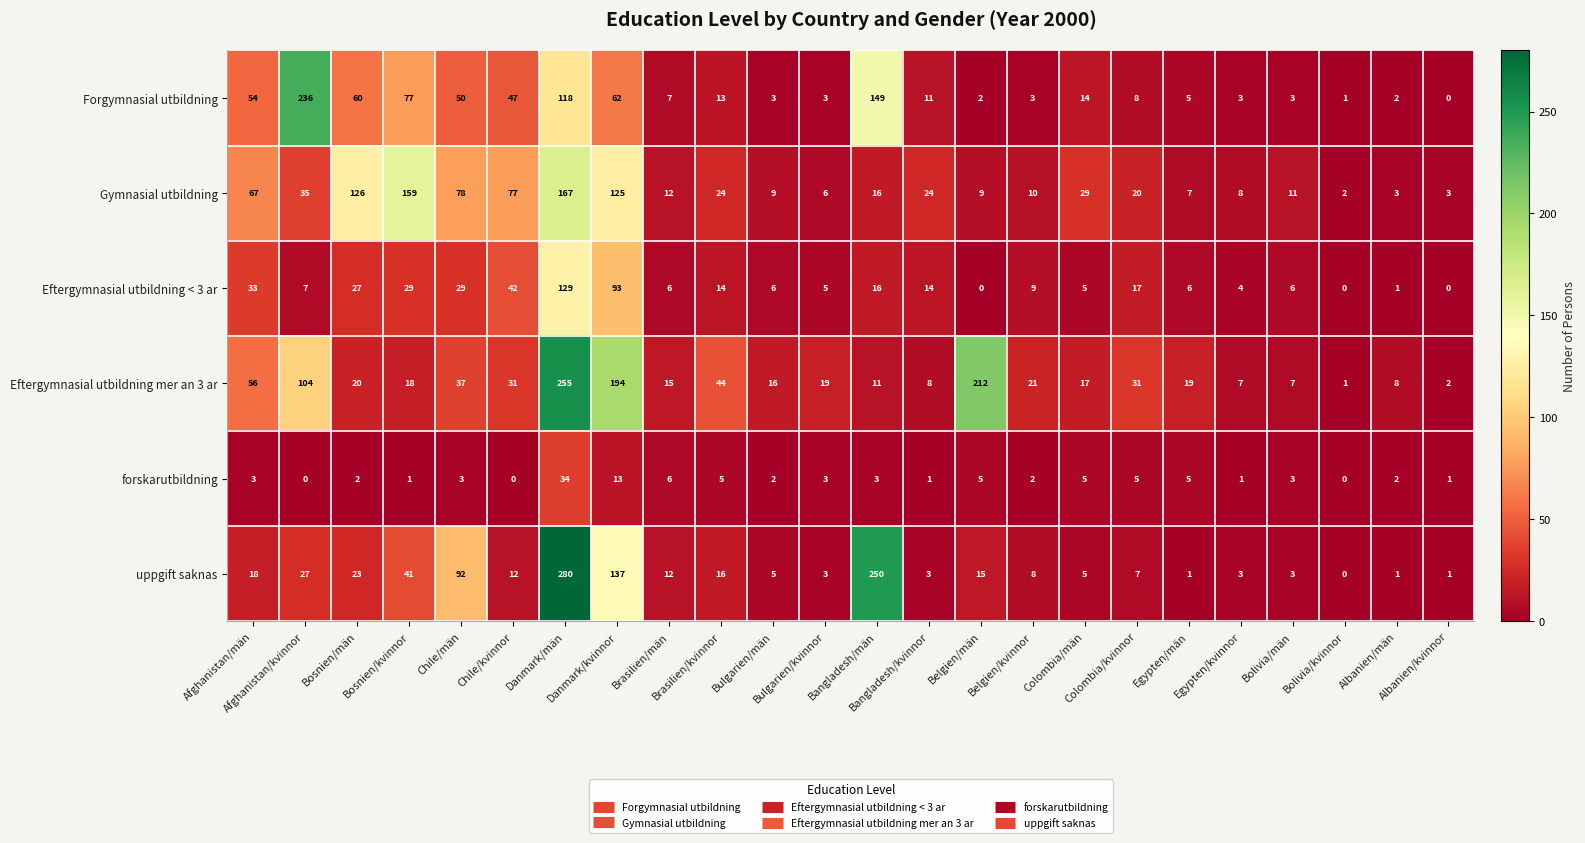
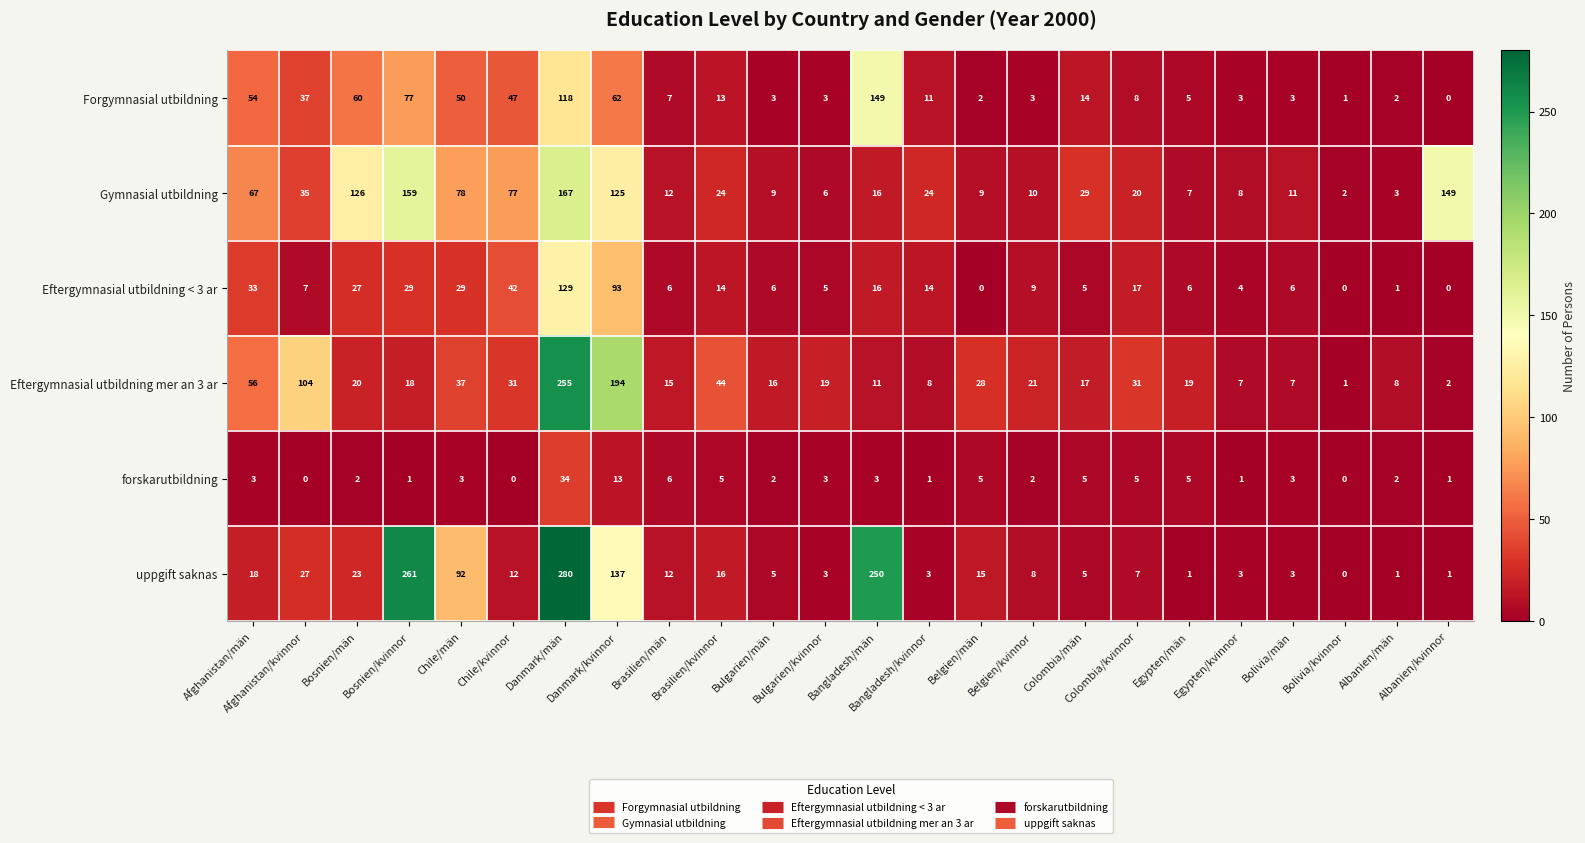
  {
    "Forgymnasial utbildning": {
      "Afghanistan/män": 54,
-     "Afghanistan/kvinnor": 236,
+     "Afghanistan/kvinnor": 37,
      "Bosnien/män": 60,
      "Bosnien/kvinnor": 77,
      "Chile/män": 50,
      "Chile/kvinnor": 47,
      "Danmark/män": 118,
      "Danmark/kvinnor": 62,
      "Brasilien/män": 7,
      "Brasilien/kvinnor": 13,
      "Bulgarien/män": 3,
      "Bulgarien/kvinnor": 3,
      "Bangladesh/män": 149,
      "Bangladesh/kvinnor": 11,
      "Belgien/män": 2,
      "Belgien/kvinnor": 3,
      "Colombia/män": 14,
      "Colombia/kvinnor": 8,
      "Egypten/män": 5,
      "Egypten/kvinnor": 3,
      "Bolivia/män": 3,
      "Bolivia/kvinnor": 1,
      "Albanien/män": 2,
      "Albanien/kvinnor": 0
    },
    "Gymnasial utbildning": {
      "Afghanistan/män": 67,
      "Afghanistan/kvinnor": 35,
      "Bosnien/män": 126,
      "Bosnien/kvinnor": 159,
      "Chile/män": 78,
      "Chile/kvinnor": 77,
      "Danmark/män": 167,
      "Danmark/kvinnor": 125,
      "Brasilien/män": 12,
      "Brasilien/kvinnor": 24,
      "Bulgarien/män": 9,
      "Bulgarien/kvinnor": 6,
      "Bangladesh/män": 16,
      "Bangladesh/kvinnor": 24,
      "Belgien/män": 9,
      "Belgien/kvinnor": 10,
      "Colombia/män": 29,
      "Colombia/kvinnor": 20,
      "Egypten/män": 7,
      "Egypten/kvinnor": 8,
      "Bolivia/män": 11,
      "Bolivia/kvinnor": 2,
      "Albanien/män": 3,
-     "Albanien/kvinnor": 3
+     "Albanien/kvinnor": 149
    },
    "Eftergymnasial utbildning < 3 ar": {
      "Afghanistan/män": 33,
      "Afghanistan/kvinnor": 7,
      "Bosnien/män": 27,
      "Bosnien/kvinnor": 29,
      "Chile/män": 29,
      "Chile/kvinnor": 42,
      "Danmark/män": 129,
      "Danmark/kvinnor": 93,
      "Brasilien/män": 6,
      "Brasilien/kvinnor": 14,
      "Bulgarien/män": 6,
      "Bulgarien/kvinnor": 5,
      "Bangladesh/män": 16,
      "Bangladesh/kvinnor": 14,
      "Belgien/män": 0,
      "Belgien/kvinnor": 9,
      "Colombia/män": 5,
      "Colombia/kvinnor": 17,
      "Egypten/män": 6,
      "Egypten/kvinnor": 4,
      "Bolivia/män": 6,
      "Bolivia/kvinnor": 0,
      "Albanien/män": 1,
      "Albanien/kvinnor": 0
    },
    "Eftergymnasial utbildning mer an 3 ar": {
      "Afghanistan/män": 56,
      "Afghanistan/kvinnor": 104,
      "Bosnien/män": 20,
      "Bosnien/kvinnor": 18,
      "Chile/män": 37,
      "Chile/kvinnor": 31,
      "Danmark/män": 255,
      "Danmark/kvinnor": 194,
      "Brasilien/män": 15,
      "Brasilien/kvinnor": 44,
      "Bulgarien/män": 16,
      "Bulgarien/kvinnor": 19,
      "Bangladesh/män": 11,
      "Bangladesh/kvinnor": 8,
-     "Belgien/män": 212,
+     "Belgien/män": 28,
      "Belgien/kvinnor": 21,
      "Colombia/män": 17,
      "Colombia/kvinnor": 31,
      "Egypten/män": 19,
      "Egypten/kvinnor": 7,
      "Bolivia/män": 7,
      "Bolivia/kvinnor": 1,
      "Albanien/män": 8,
      "Albanien/kvinnor": 2
    },
    "forskarutbildning": {
      "Afghanistan/män": 3,
      "Afghanistan/kvinnor": 0,
      "Bosnien/män": 2,
      "Bosnien/kvinnor": 1,
      "Chile/män": 3,
      "Chile/kvinnor": 0,
      "Danmark/män": 34,
      "Danmark/kvinnor": 13,
      "Brasilien/män": 6,
      "Brasilien/kvinnor": 5,
      "Bulgarien/män": 2,
      "Bulgarien/kvinnor": 3,
      "Bangladesh/män": 3,
      "Bangladesh/kvinnor": 1,
      "Belgien/män": 5,
      "Belgien/kvinnor": 2,
      "Colombia/män": 5,
      "Colombia/kvinnor": 5,
      "Egypten/män": 5,
      "Egypten/kvinnor": 1,
      "Bolivia/män": 3,
      "Bolivia/kvinnor": 0,
      "Albanien/män": 2,
      "Albanien/kvinnor": 1
    },
    "uppgift saknas": {
      "Afghanistan/män": 18,
      "Afghanistan/kvinnor": 27,
      "Bosnien/män": 23,
-     "Bosnien/kvinnor": 41,
+     "Bosnien/kvinnor": 261,
      "Chile/män": 92,
      "Chile/kvinnor": 12,
      "Danmark/män": 280,
      "Danmark/kvinnor": 137,
      "Brasilien/män": 12,
      "Brasilien/kvinnor": 16,
      "Bulgarien/män": 5,
      "Bulgarien/kvinnor": 3,
      "Bangladesh/män": 250,
      "Bangladesh/kvinnor": 3,
      "Belgien/män": 15,
      "Belgien/kvinnor": 8,
      "Colombia/män": 5,
      "Colombia/kvinnor": 7,
      "Egypten/män": 1,
      "Egypten/kvinnor": 3,
      "Bolivia/män": 3,
      "Bolivia/kvinnor": 0,
      "Albanien/män": 1,
      "Albanien/kvinnor": 1
    }
  }
